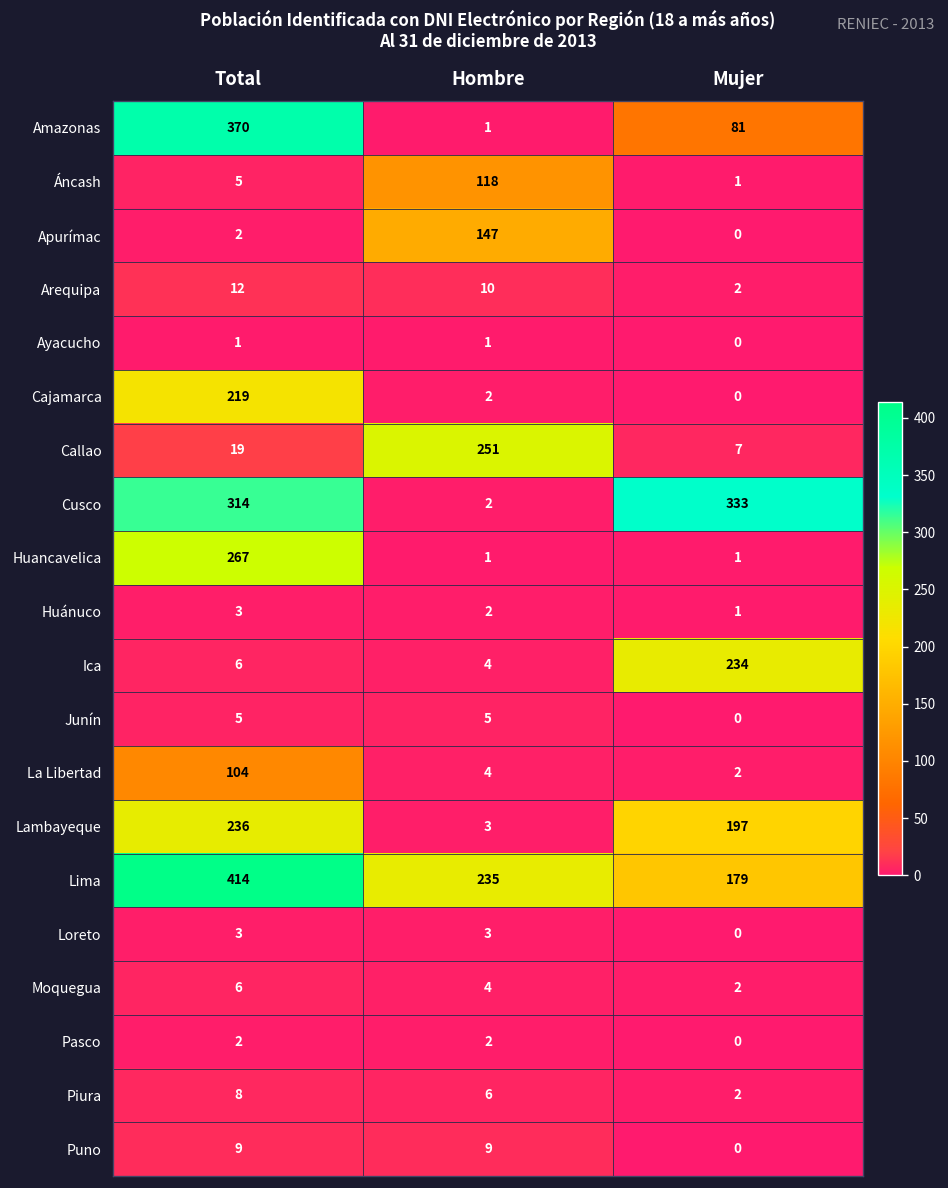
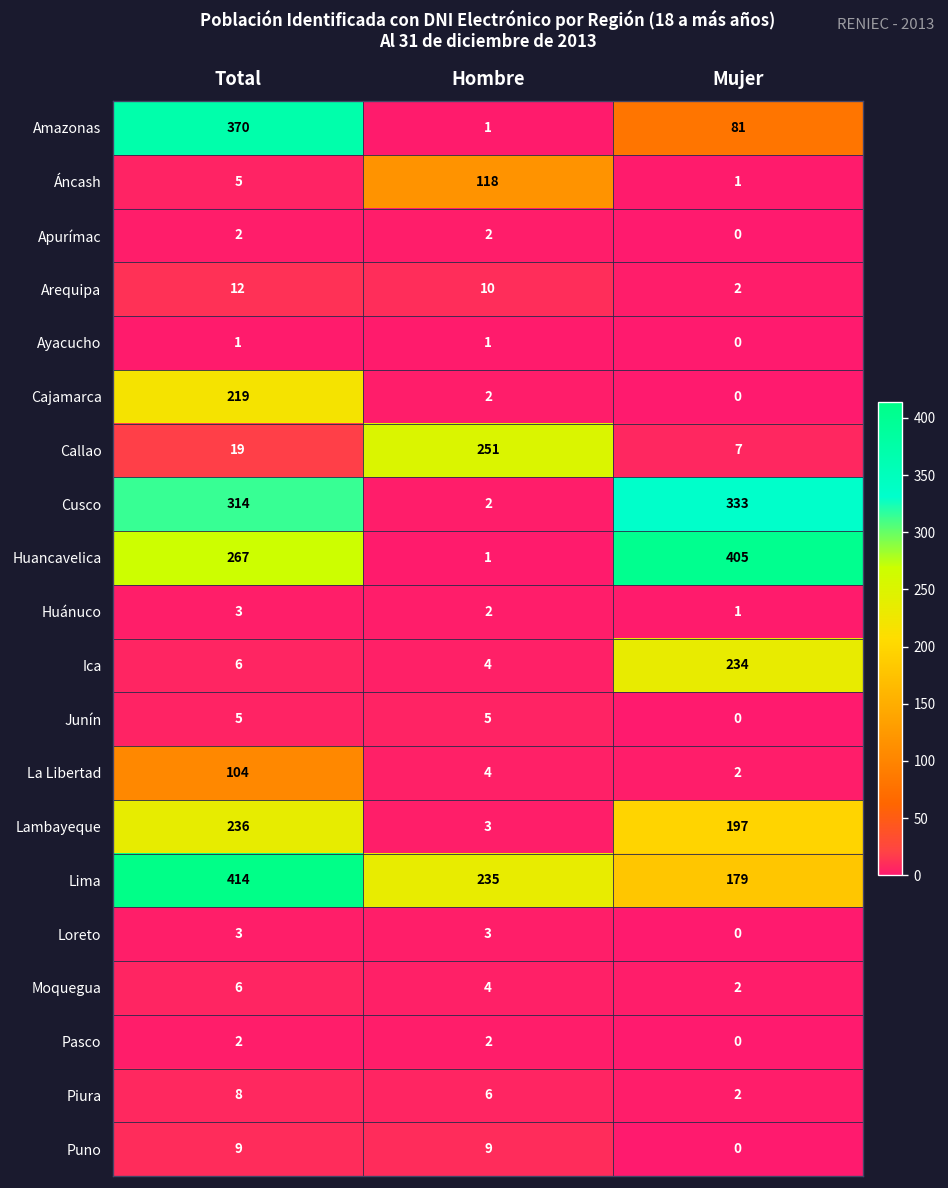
  {
    "Amazonas": {
      "Total": 370,
      "Hombre": 1,
      "Mujer": 81
    },
    "Áncash": {
      "Total": 5,
      "Hombre": 118,
      "Mujer": 1
    },
    "Apurímac": {
      "Total": 2,
-     "Hombre": 147,
+     "Hombre": 2,
      "Mujer": 0
    },
    "Arequipa": {
      "Total": 12,
      "Hombre": 10,
      "Mujer": 2
    },
    "Ayacucho": {
      "Total": 1,
      "Hombre": 1,
      "Mujer": 0
    },
    "Cajamarca": {
      "Total": 219,
      "Hombre": 2,
      "Mujer": 0
    },
    "Callao": {
      "Total": 19,
      "Hombre": 251,
      "Mujer": 7
    },
    "Cusco": {
      "Total": 314,
      "Hombre": 2,
      "Mujer": 333
    },
    "Huancavelica": {
      "Total": 267,
      "Hombre": 1,
-     "Mujer": 1
+     "Mujer": 405
    },
    "Huánuco": {
      "Total": 3,
      "Hombre": 2,
      "Mujer": 1
    },
    "Ica": {
      "Total": 6,
      "Hombre": 4,
      "Mujer": 234
    },
    "Junín": {
      "Total": 5,
      "Hombre": 5,
      "Mujer": 0
    },
    "La Libertad": {
      "Total": 104,
      "Hombre": 4,
      "Mujer": 2
    },
    "Lambayeque": {
      "Total": 236,
      "Hombre": 3,
      "Mujer": 197
    },
    "Lima": {
      "Total": 414,
      "Hombre": 235,
      "Mujer": 179
    },
    "Loreto": {
      "Total": 3,
      "Hombre": 3,
      "Mujer": 0
    },
    "Moquegua": {
      "Total": 6,
      "Hombre": 4,
      "Mujer": 2
    },
    "Pasco": {
      "Total": 2,
      "Hombre": 2,
      "Mujer": 0
    },
    "Piura": {
      "Total": 8,
      "Hombre": 6,
      "Mujer": 2
    },
    "Puno": {
      "Total": 9,
      "Hombre": 9,
      "Mujer": 0
    }
  }
